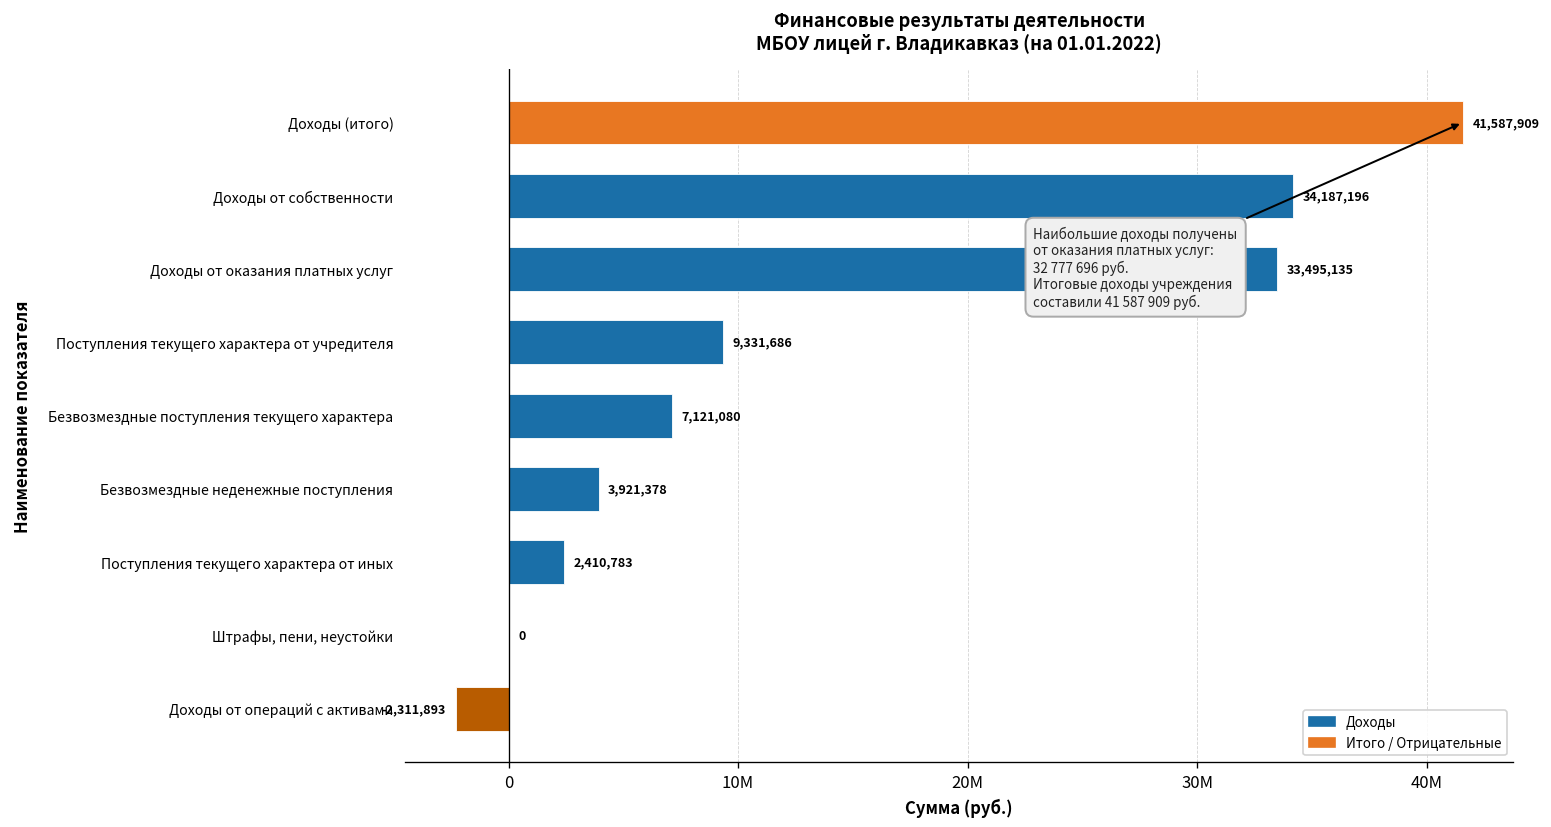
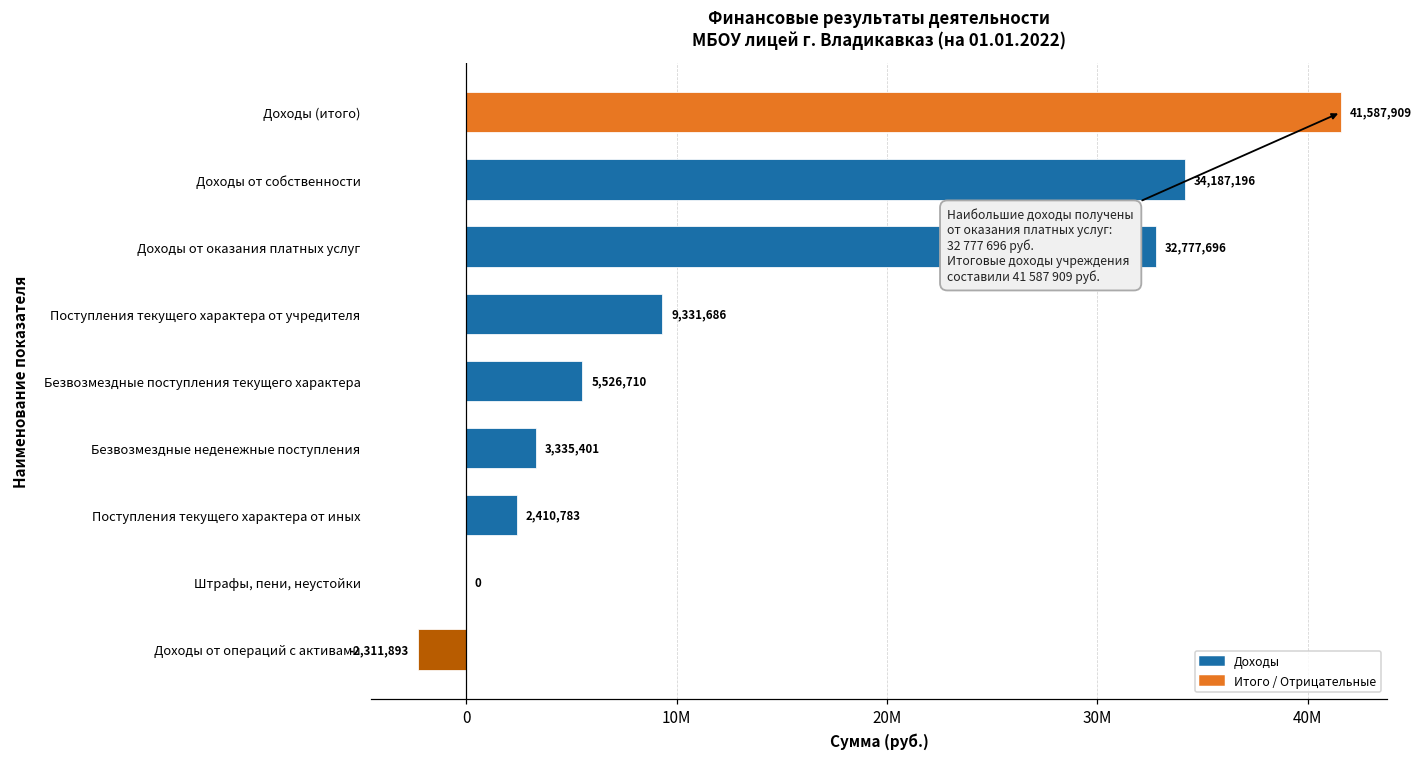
  {
    "Доходы (итого)": "41,587,909",
-   "Доходы от оказания платных услуг": "33,495,135",
+   "Доходы от оказания платных услуг": "32,777,696",
    "Поступления текущего характера от учредителя": "9,331,686",
-   "Безвозмездные поступления текущего характера": "7,121,080",
-   "Безвозмездные неденежные поступления": "3,921,378",
+   "Безвозмездные поступления текущего характера": "5,526,710",
+   "Безвозмездные неденежные поступления": "3,335,401",
    "Поступления текущего характера от иных": "2,410,783",
    "Штрафы, пени, неустойки": "0",
    "Доходы от операций с активами": "-2,311,893"
  }
